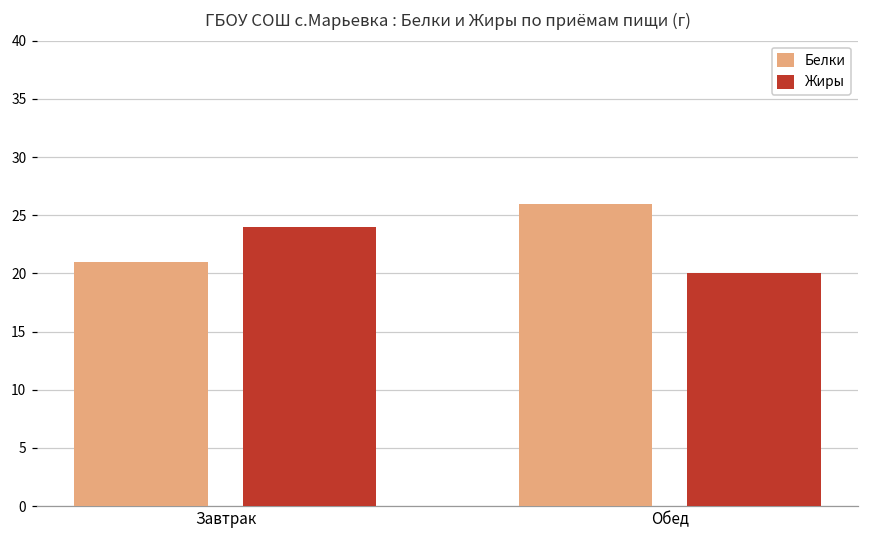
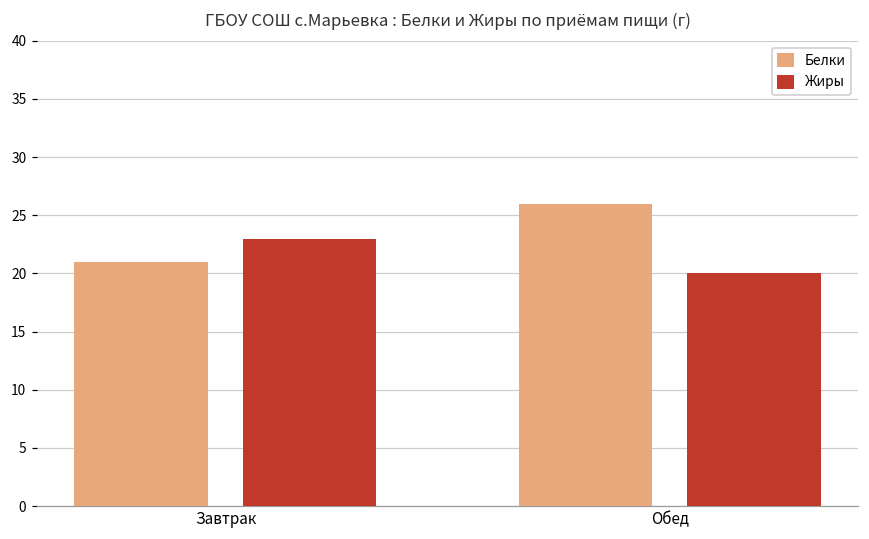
  {
    "Белки": {
      "Завтрак": 21,
      "Обед": 26
    },
    "Жиры": {
-     "Завтрак": 24,
+     "Завтрак": 23,
      "Обед": 20
    }
  }
